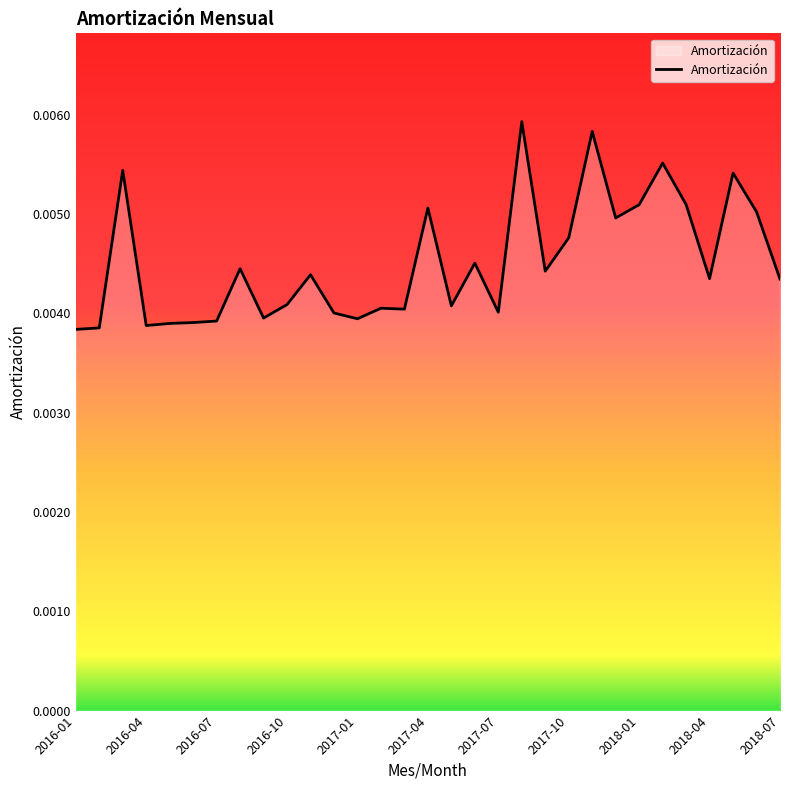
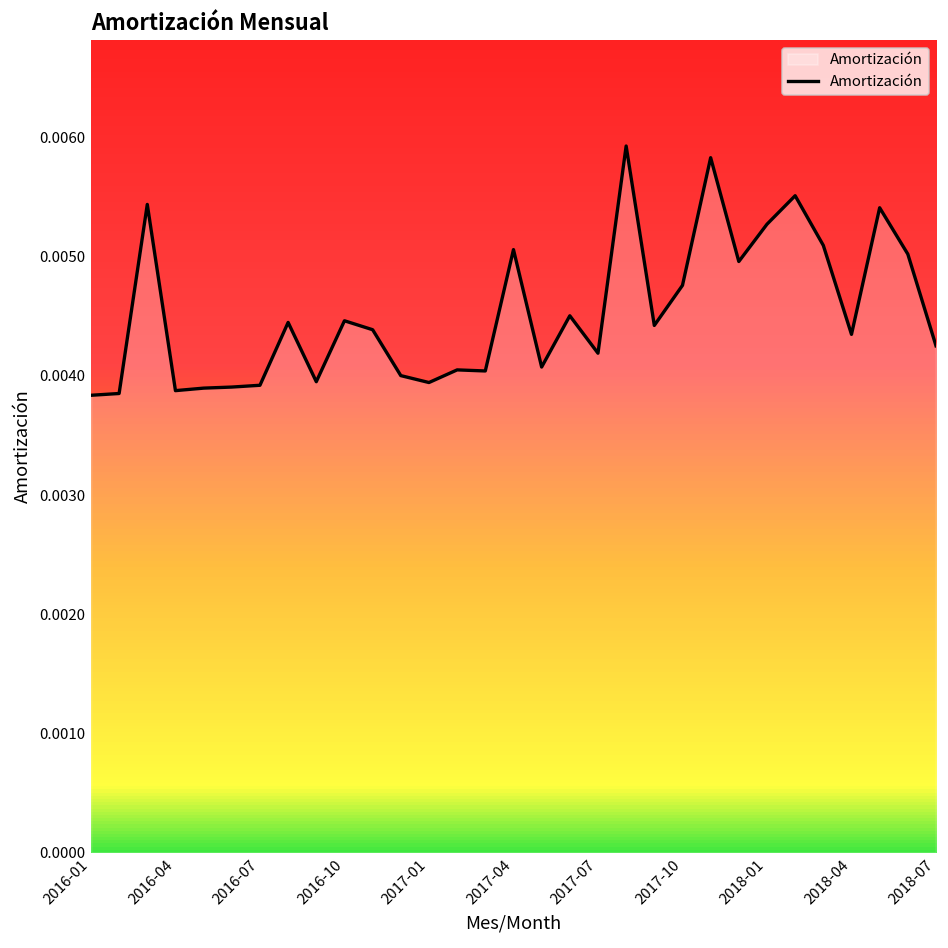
  {
    "2016-01": 0.0038,
    "2016-04": 0.0039,
    "2016-07": 0.0039,
-   "2016-10": 0.0041,
+   "2016-10": 0.0045,
    "2017-01": 0.0039,
    "2017-04": 0.0051,
-   "2017-07": 0.0040,
+   "2017-07": 0.0042,
    "2017-10": 0.0048,
-   "2018-01": 0.0051,
+   "2018-01": 0.0053,
    "2018-04": 0.0043,
-   "2018-07": 0.00434
+   "2018-07": 0.00425
  }
